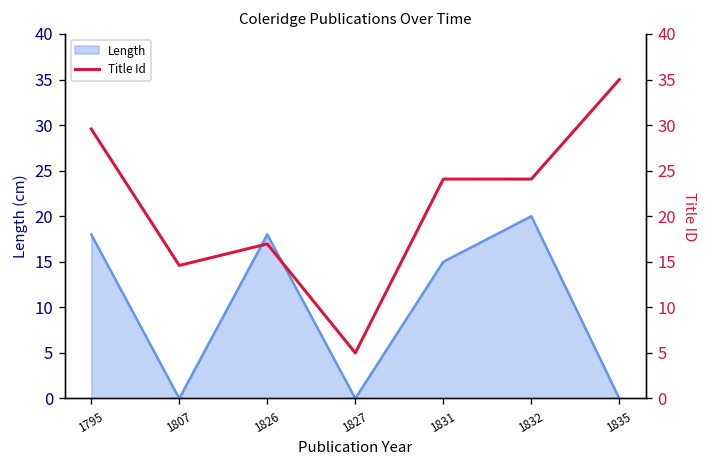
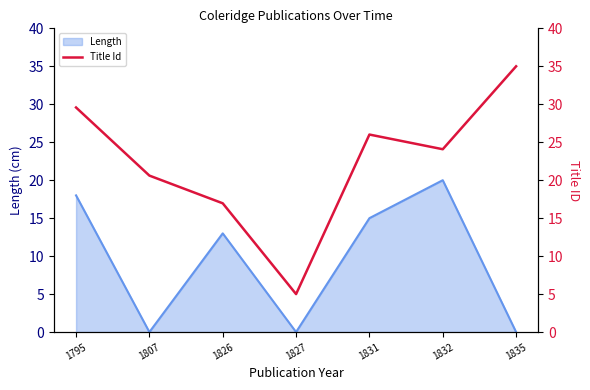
  {
    "Length": {
      "1795": 18,
      "1807": 0,
-     "1826": 18,
+     "1826": 13,
      "1827": 0,
      "1831": 15,
      "1832": 20,
      "1835": 0
    },
    "Title Id": {
      "1795": 30,
-     "1807": 15,
+     "1807": 21,
      "1826": 17,
      "1827": 5,
-     "1831": 24,
+     "1831": 26,
      "1832": 24,
      "1835": 35
    }
  }
